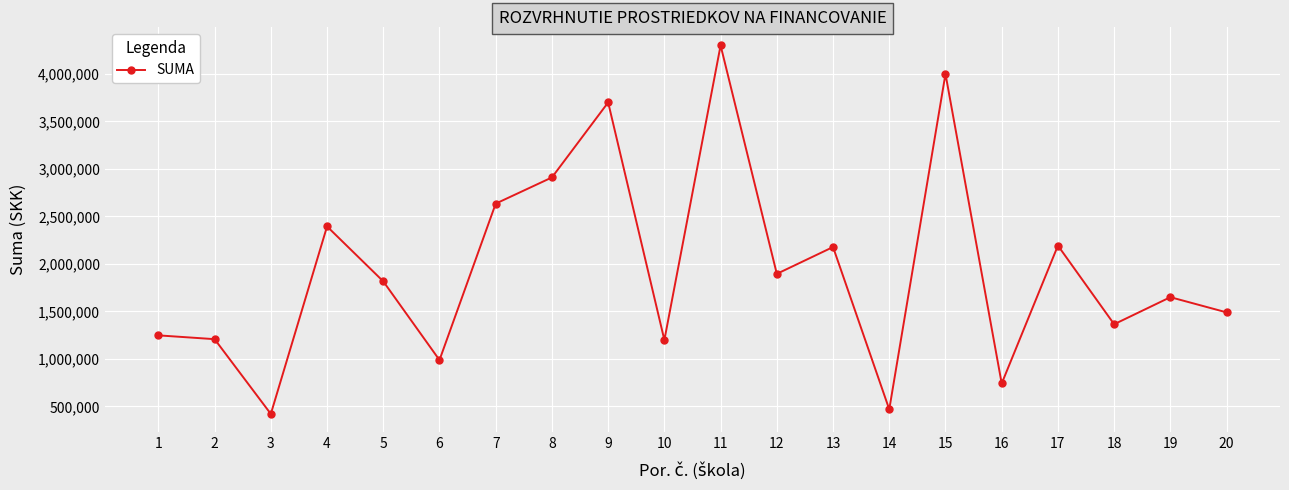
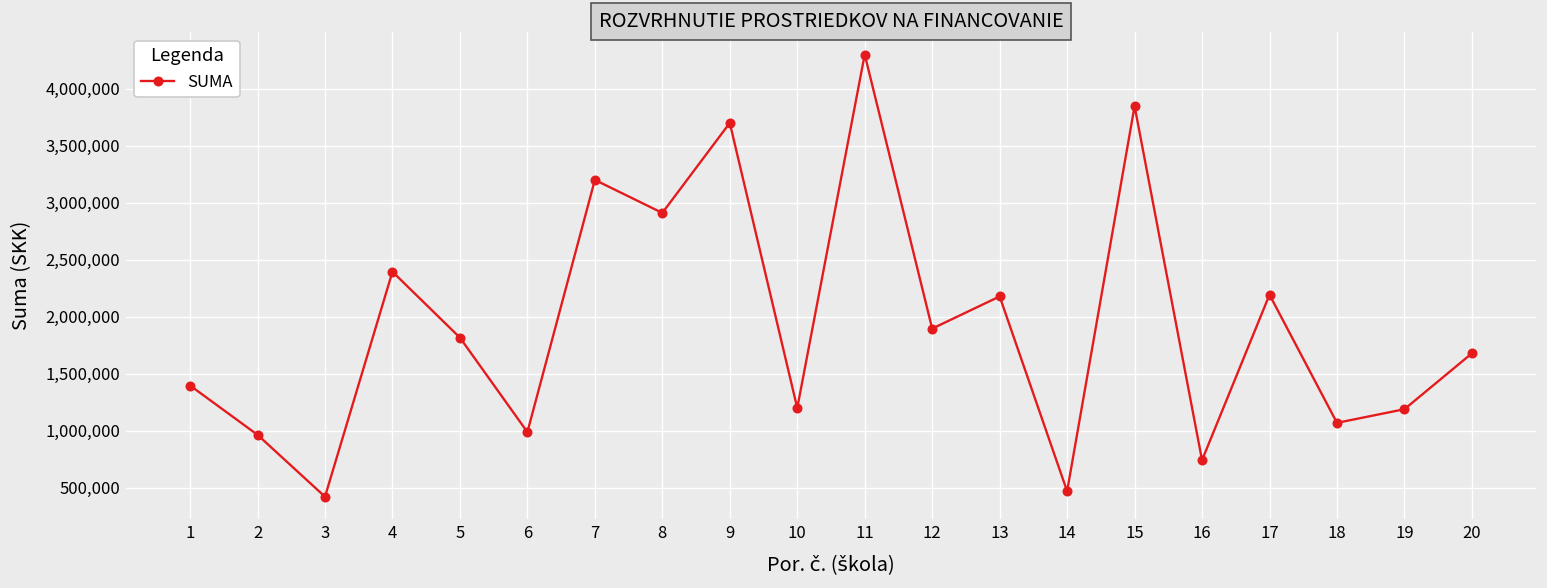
  {
-   "1": "1,200,000",
-   "2": "1,200,000",
+   "1": "1,400,000",
+   "2": "1,000,000",
    "3": "400,000",
    "4": "2,400,000",
    "5": "1,800,000",
    "6": "1,000,000",
-   "7": "2,600,000",
+   "7": "3,200,000",
    "8": "2,900,000",
    "9": "3,700,000",
    "10": "1,200,000",
    "11": "4,300,000",
    "12": "1,900,000",
    "13": "2,200,000",
    "14": "500,000",
-   "15": "4,000,000",
+   "15": "3,800,000",
    "16": "700,000",
    "17": "2,200,000",
-   "18": "1,400,000",
-   "19": "1,700,000",
-   "20": "1,500,000"
+   "18": "1,100,000",
+   "19": "1,200,000",
+   "20": "1,700,000"
  }
